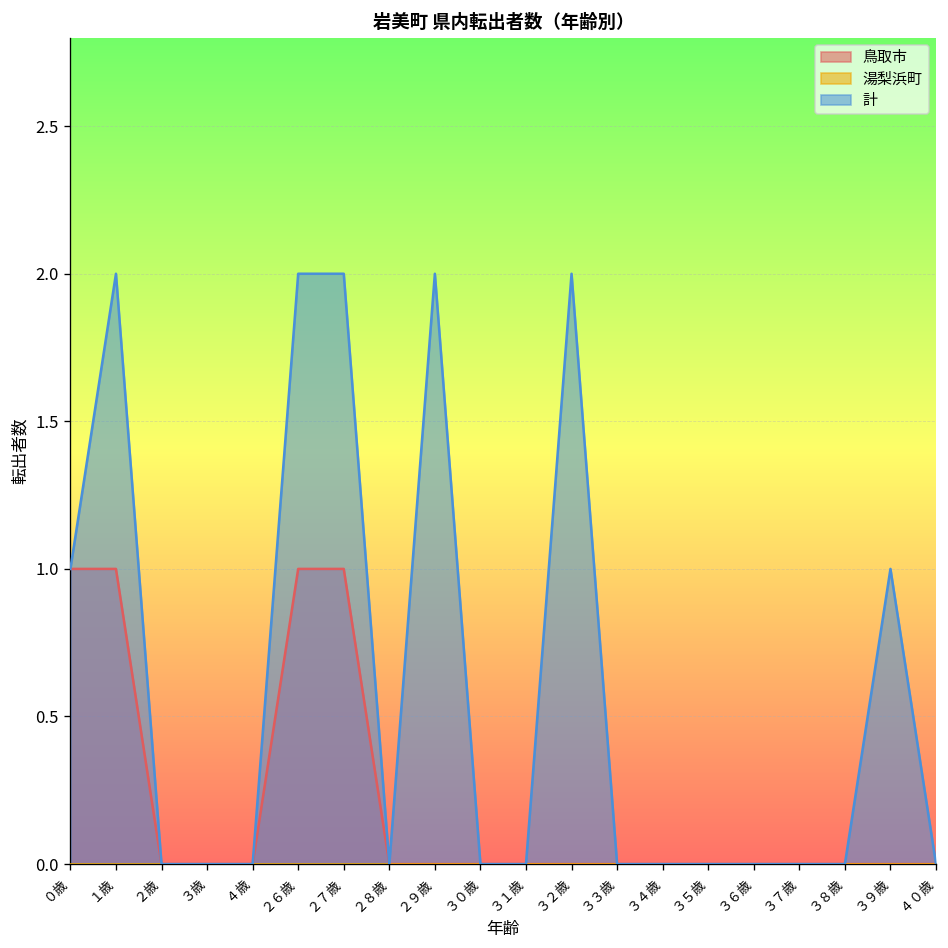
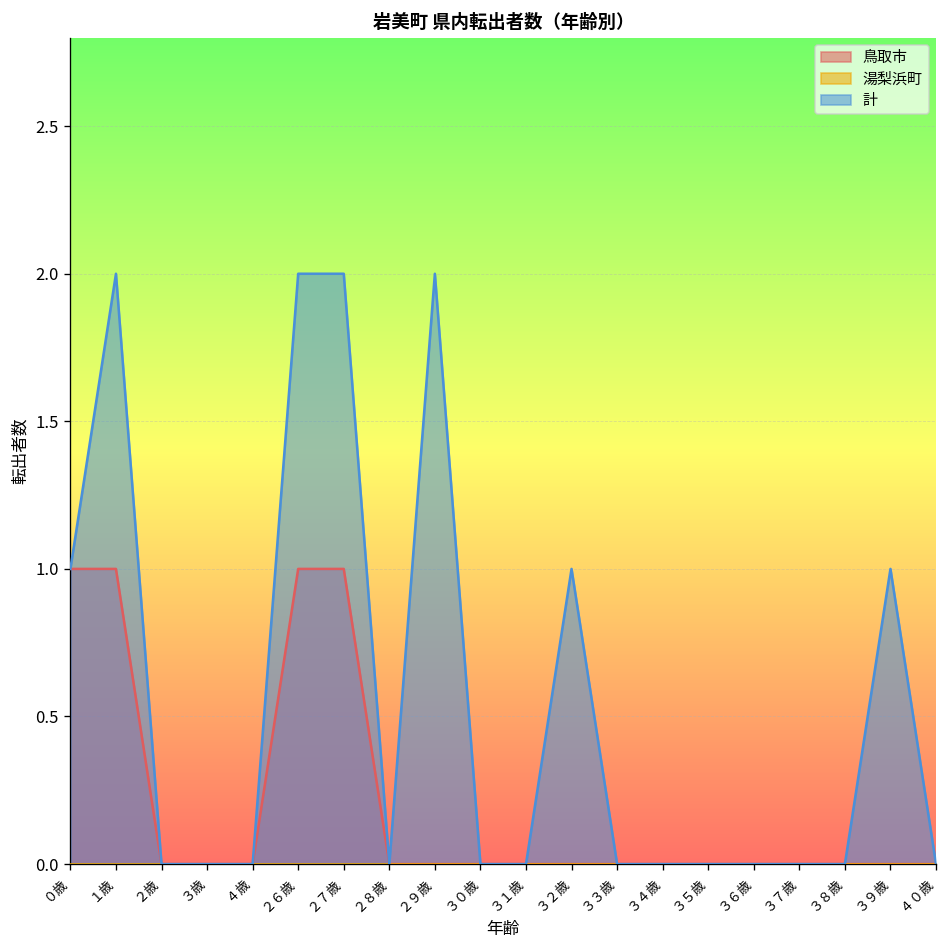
  {
    "鳥取市": {
      "１歳": 1,
      "２６歳": 1,
      "２７歳": 1
    },
    "湯梨浜町": {
      "０歳": 0,
      "１歳": 0,
      "２６歳": 0,
      "２７歳": 0
    },
    "計": {
      "１歳": 2,
      "２６歳": 2,
      "２７歳": 2,
      "２９歳": 2,
-     "３２歳": 2,
+     "３２歳": 1,
      "３９歳": 1
    }
  }
